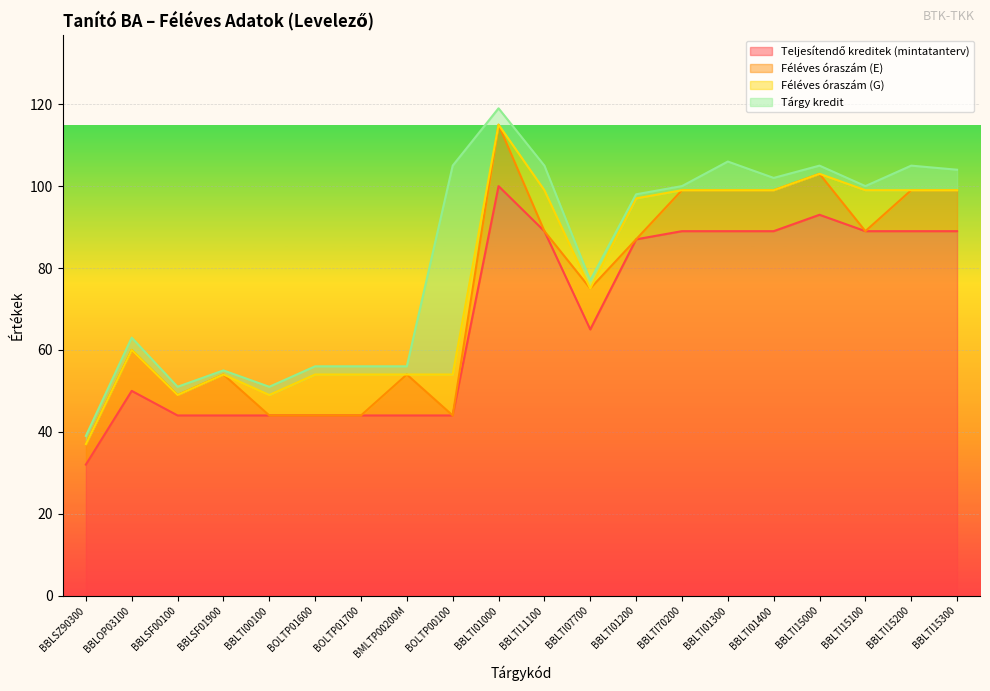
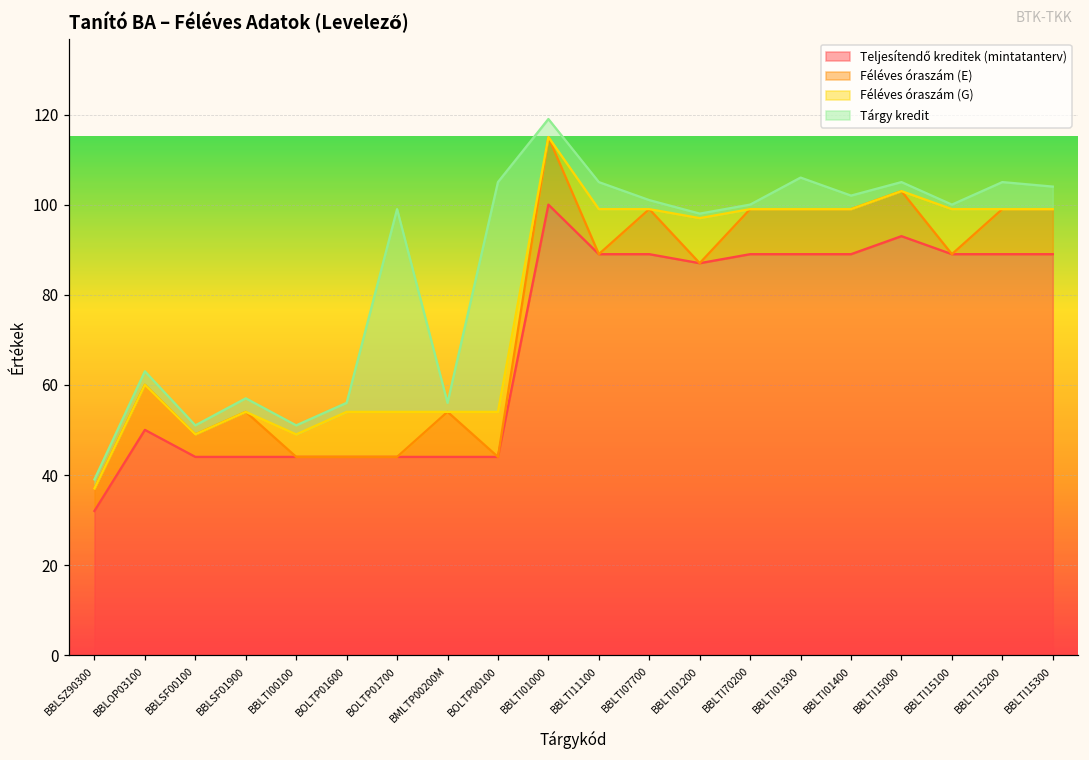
  {
    "Teljesítendő kreditek (mintatanterv)": {
      "BBLSZ90300": 32,
      "BBLOP03100": 50,
      "BBLSF00100": 44,
      "BBLSF01900": 44,
      "BMLTP00200M": 44,
      "BBLTI01000": 100,
-     "BBLTI07700": 65,
+     "BBLTI07700": 89,
      "BBLTI70200": 89,
      "BBLTI01300": 89,
      "BBLTI01400": 89,
      "BBLTI15000": 93,
      "BBLTI15200": 89,
      "BBLTI15300": 89
    },
    "Tárgy kredit": {
      "BBLSZ90300": 2,
      "BBLOP03100": 3,
      "BBLSF00100": 2,
-     "BBLSF01900": 1,
+     "BBLSF01900": 3,
      "BBLTI00100": 2,
      "BOLTP01600": 2,
-     "BOLTP01700": 2,
+     "BOLTP01700": 45,
      "BMLTP00200M": 2,
      "BOLTP00100": 51,
      "BBLTI01000": 4,
      "BBLTI11100": 6,
      "BBLTI07700": 2,
      "BBLTI01200": 1,
      "BBLTI70200": 1,
      "BBLTI01300": 7,
      "BBLTI01400": 3,
      "BBLTI15000": 2,
      "BBLTI15100": 1,
      "BBLTI15200": 6,
      "BBLTI15300": 5
    }
  }
